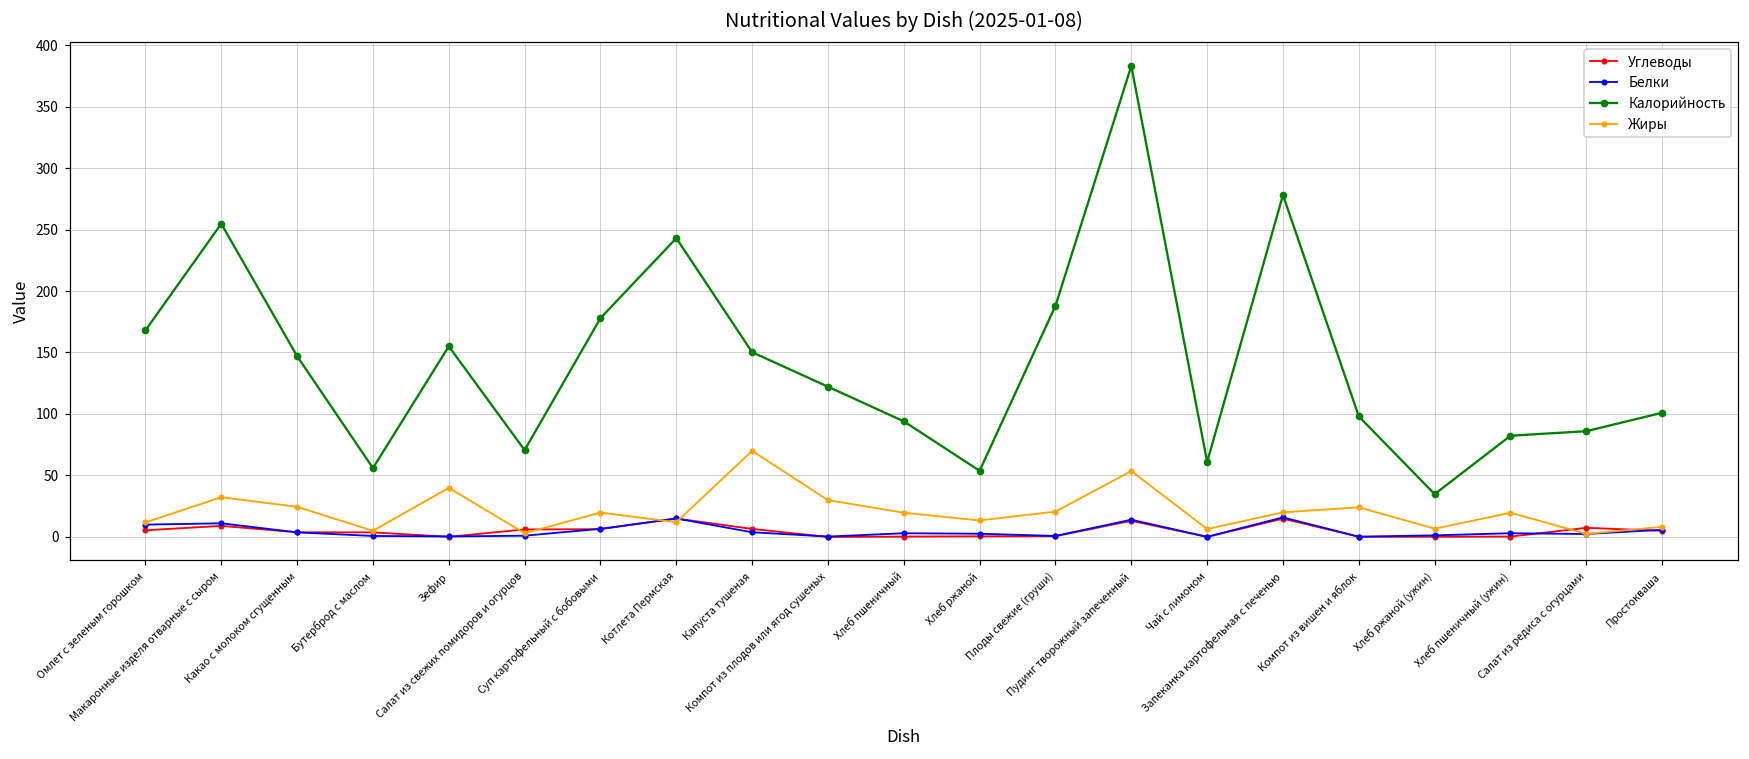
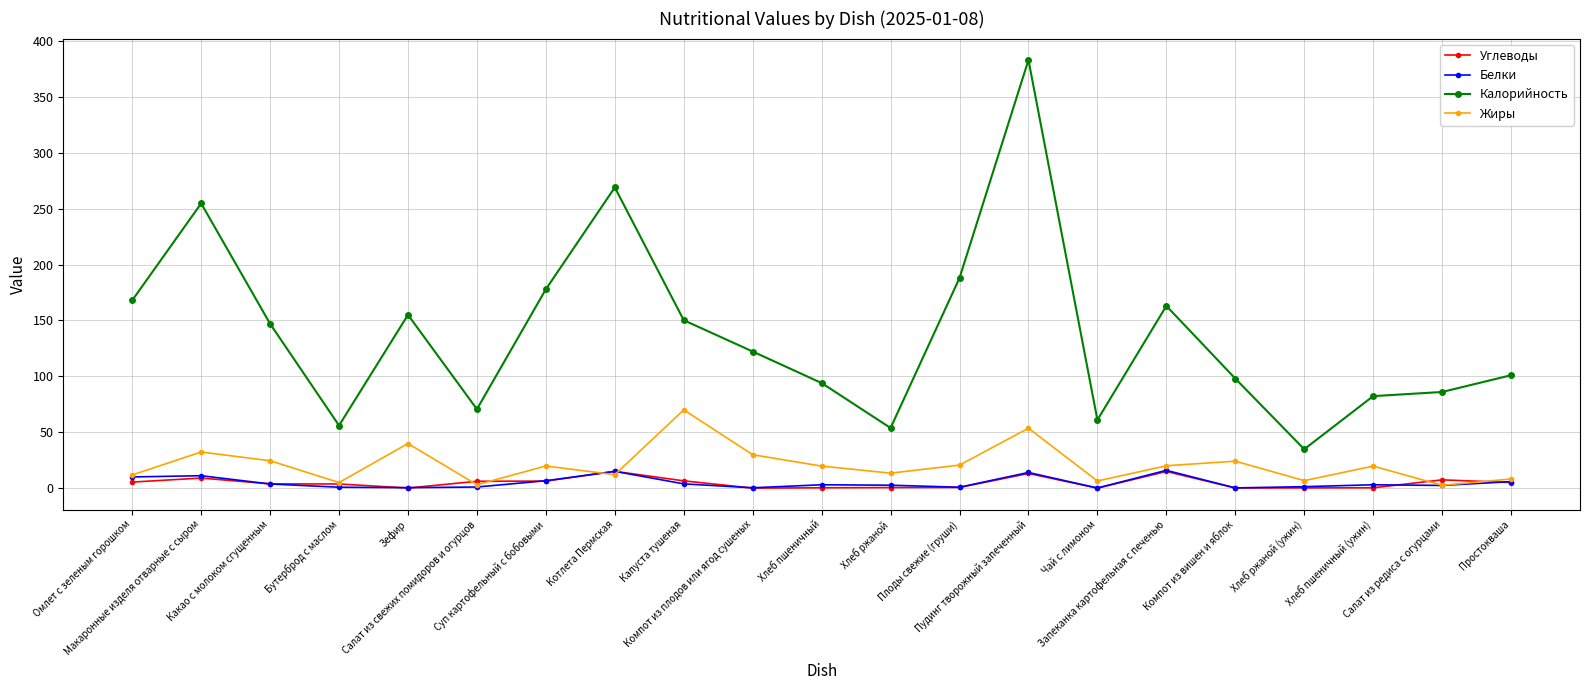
  {
    "Углеводы": {
      "Омлет с зеленым горошком": 5,
      "Салат из свежих помидоров и огурцов": 6,
      "Капуста тушеная": 7,
      "Хлеб пшеничный": 0,
      "Хлеб пшеничный (ужин)": 0,
      "Салат из редиса с огурцами": 7
    },
    "Белки": {
      "Бутерброд с маслом": 1,
      "Капуста тушеная": 4,
      "Хлеб пшеничный": 3,
      "Хлеб пшеничный (ужин)": 3
    },
    "Калорийность": {
      "Омлет с зеленым горошком": 168,
      "Макаронные изделя отварные с сыром": 255,
      "Какао с молоком сгущенным": 147,
      "Бутерброд с маслом": 56,
      "Зефир": 155,
      "Салат из свежих помидоров и огурцов": 71,
      "Суп картофельный с бобовыми": 178,
-     "Котлета Пермская": 243,
+     "Котлета Пермская": 269,
      "Капуста тушеная": 150,
      "Компот из плодов или ягод сушеных": 122,
      "Хлеб пшеничный": 94,
      "Хлеб ржаной": 54,
      "Плоды свежие (груши)": 188,
      "Пудинг творожный запеченный": 383,
      "Чай с лимоном": 61,
-     "Запеканка картофельная с печенью": 278,
+     "Запеканка картофельная с печенью": 163,
      "Компот из вишен и яблок": 98,
      "Хлеб ржаной (ужин)": 35,
      "Хлеб пшеничный (ужин)": 82,
      "Салат из редиса с огурцами": 86,
      "Простокваша": 101
    },
    "Жиры": {
      "Макаронные изделя отварные с сыром": 32,
      "Какао с молоком сгущенным": 25,
      "Зефир": 40,
      "Суп картофельный с бобовыми": 20,
      "Котлета Пермская": 12,
      "Капуста тушеная": 70,
      "Компот из плодов или ягод сушеных": 30,
      "Хлеб пшеничный": 20,
      "Хлеб ржаной": 13,
      "Плоды свежие (груши)": 21,
      "Пудинг творожный запеченный": 54,
      "Чай с лимоном": 6,
      "Запеканка картофельная с печенью": 20,
      "Компот из вишен и яблок": 24,
      "Хлеб ржаной (ужин)": 7,
      "Хлеб пшеничный (ужин)": 20,
      "Простокваша": 8
    }
  }
